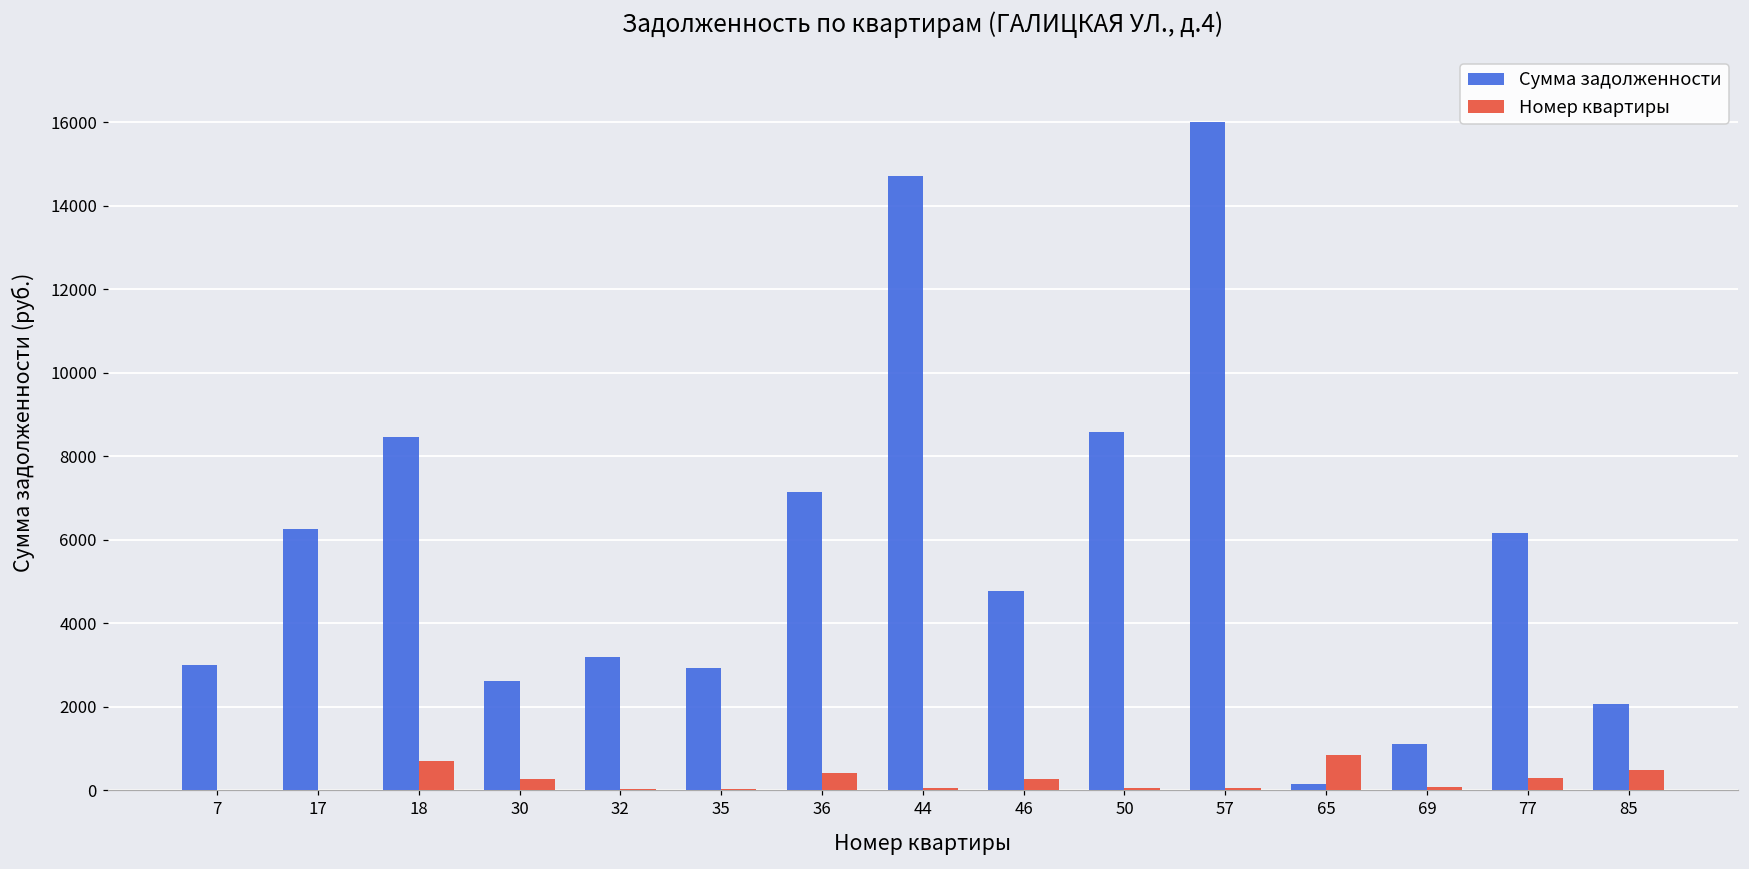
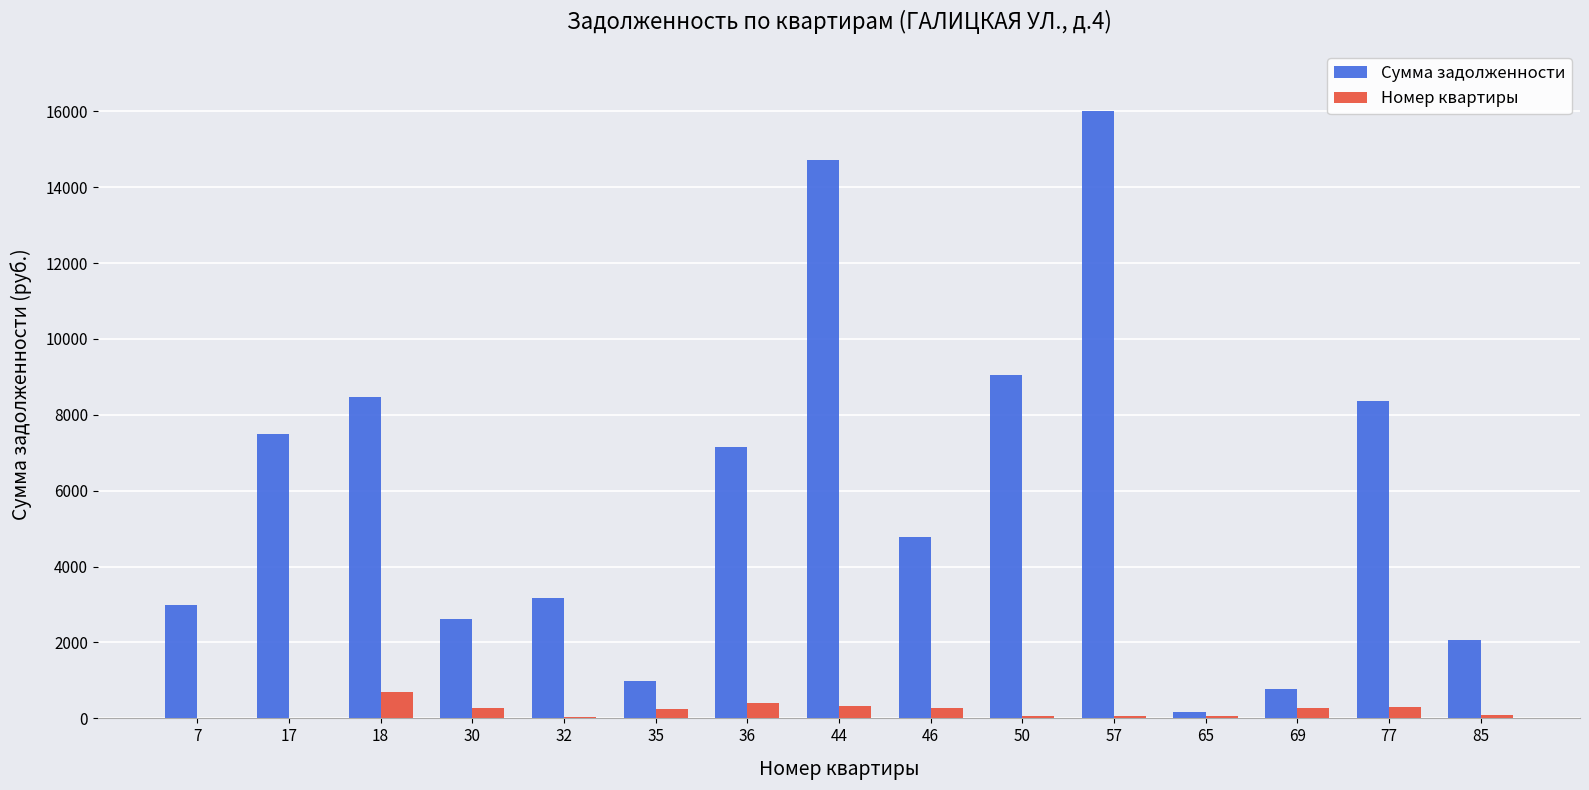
  {
    "Сумма задолженности": {
      "7": 3000,
-     "17": 6300,
+     "17": 7500,
      "18": 8500,
      "30": 2600,
      "32": 3200,
-     "35": 2900,
+     "35": 1000,
      "36": 7200,
      "44": 14700,
      "46": 4800,
-     "50": 8600,
+     "50": 9100,
      "57": 16000,
      "65": 200,
-     "69": 1100,
-     "77": 6200,
+     "69": 800,
+     "77": 8400,
      "85": 2100
    },
    "Номер квартиры": {
      "18": 700,
      "30": 300,
-     "35": 0,
+     "35": 300,
      "36": 400,
-     "44": 0,
+     "44": 300,
      "46": 300,
-     "65": 800,
-     "69": 100,
+     "65": 100,
+     "69": 300,
      "77": 300,
-     "85": 500
+     "85": 100
    }
  }
